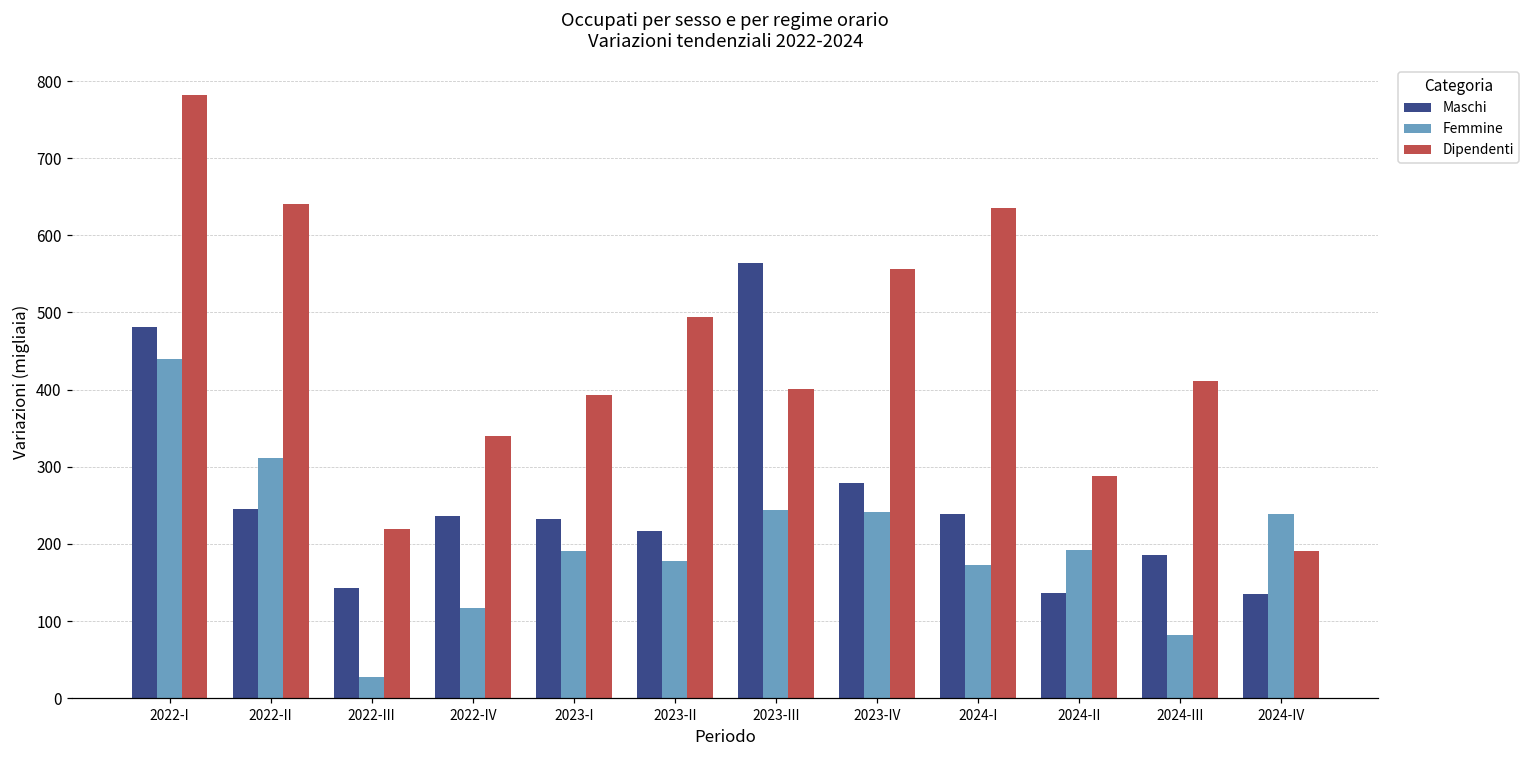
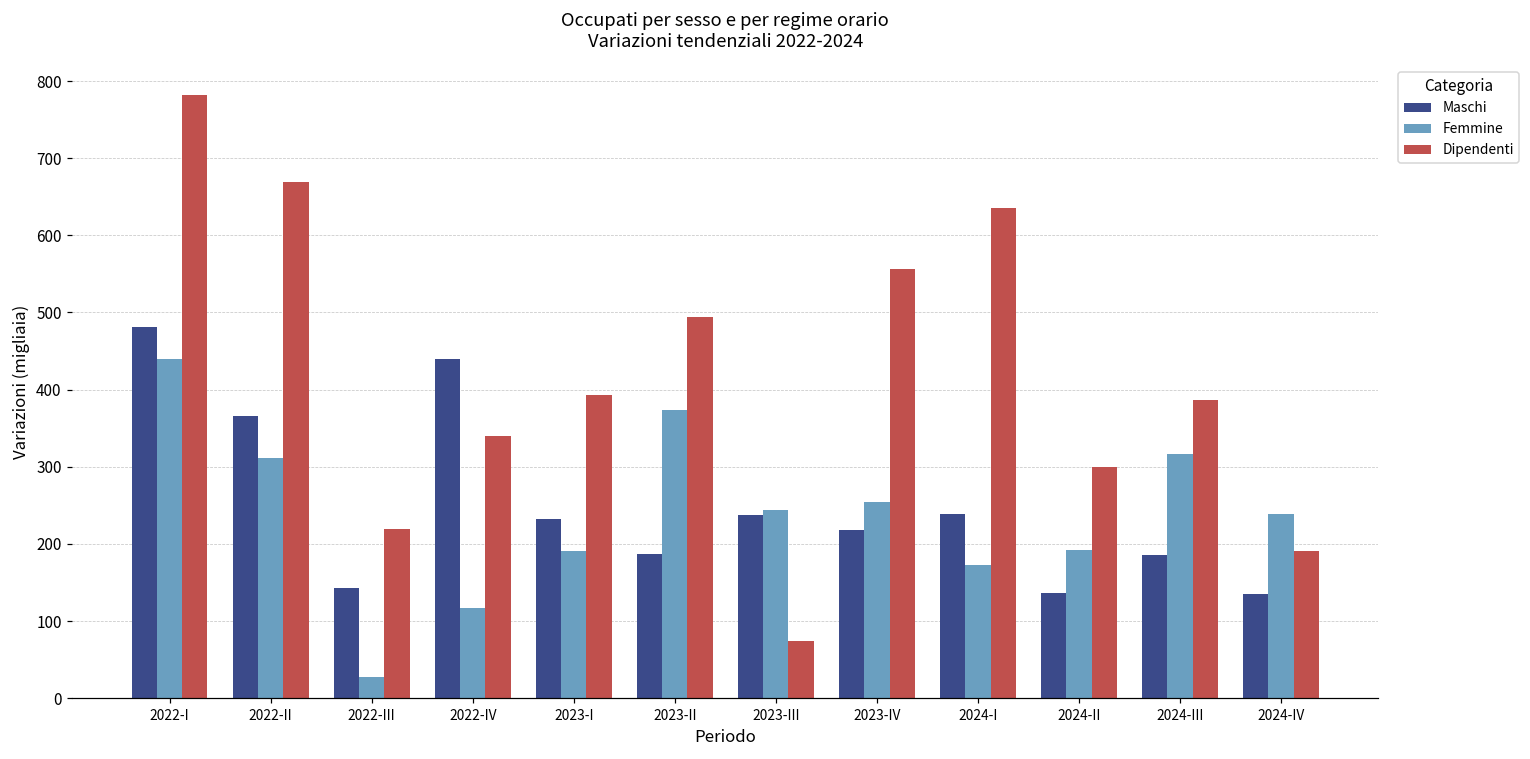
  {
    "Maschi": {
      "2022-I": 480,
-     "2022-II": 240,
+     "2022-II": 370,
      "2022-III": 140,
-     "2022-IV": 240,
+     "2022-IV": 440,
      "2023-I": 230,
-     "2023-II": 220,
-     "2023-III": 560,
-     "2023-IV": 280,
+     "2023-II": 190,
+     "2023-III": 240,
+     "2023-IV": 220,
      "2024-I": 240,
      "2024-II": 140,
      "2024-III": 190,
      "2024-IV": 130
    },
    "Femmine": {
      "2022-I": 440,
      "2022-II": 310,
      "2022-III": 30,
      "2022-IV": 120,
      "2023-I": 190,
-     "2023-II": 180,
+     "2023-II": 370,
      "2023-III": 240,
-     "2023-IV": 240,
+     "2023-IV": 250,
      "2024-I": 170,
      "2024-II": 190,
-     "2024-III": 80,
+     "2024-III": 320,
      "2024-IV": 240
    },
    "Dipendenti": {
      "2022-I": 780,
-     "2022-II": 640,
+     "2022-II": 670,
      "2022-III": 220,
      "2022-IV": 340,
      "2023-I": 390,
      "2023-II": 490,
-     "2023-III": 400,
+     "2023-III": 70,
      "2023-IV": 560,
      "2024-I": 630,
-     "2024-II": 290,
-     "2024-III": 410,
+     "2024-II": 300,
+     "2024-III": 390,
      "2024-IV": 190
    }
  }
